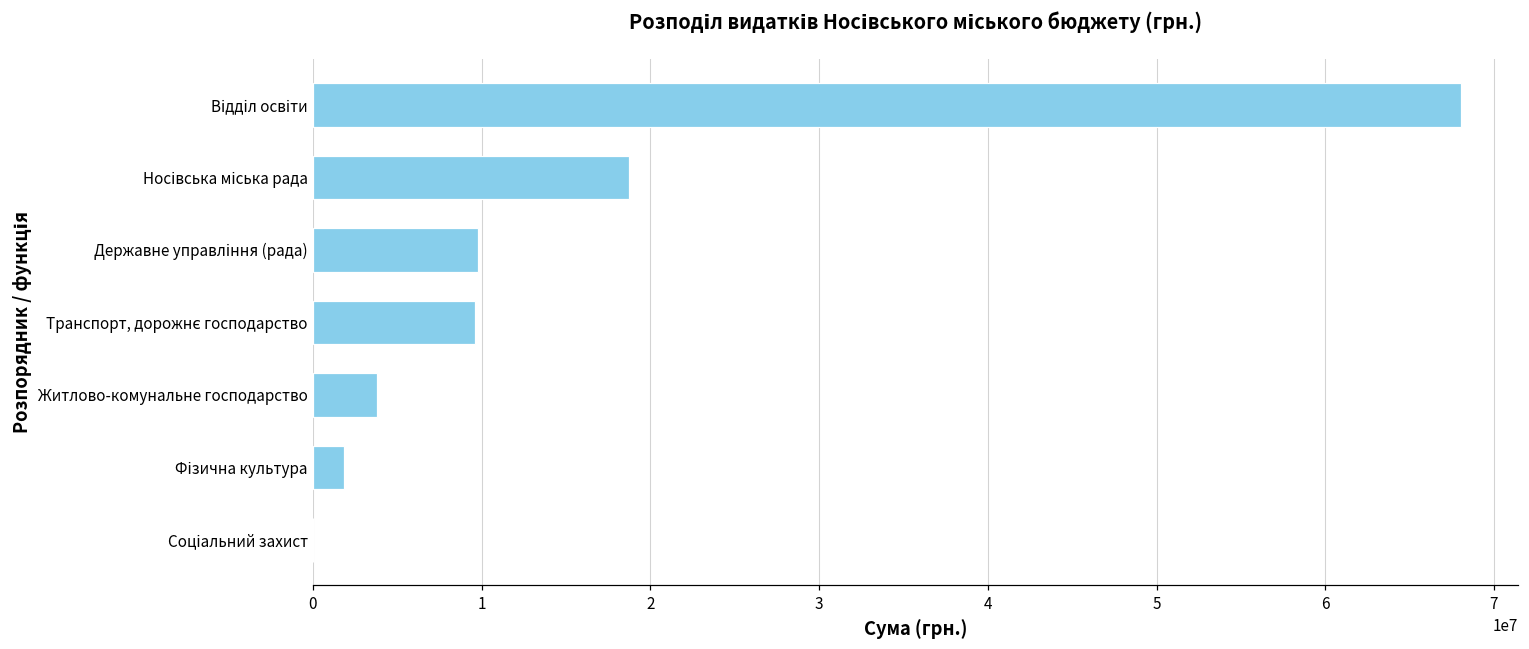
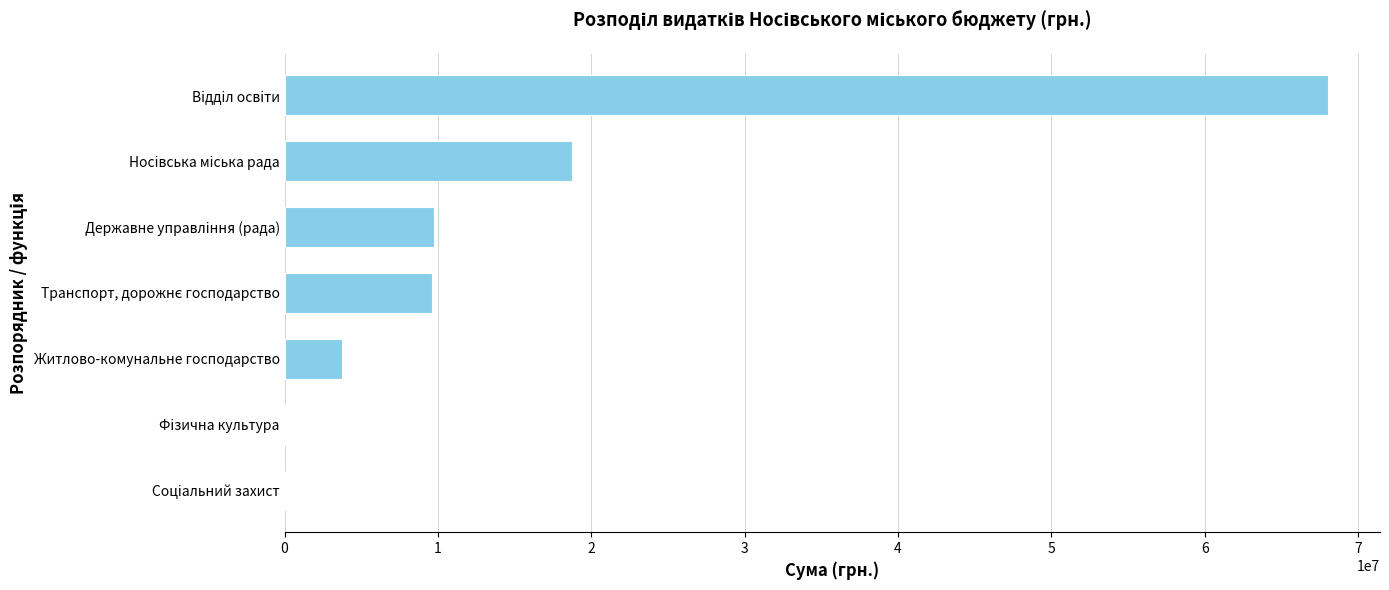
  {
    "Відділ освіти": 68000000,
    "Носівська міська рада": 18700000,
    "Державне управління (рада)": 9800000,
    "Транспорт, дорожнє господарство": 9600000,
    "Житлово-комунальне господарство": 3800000,
-   "Фізична культура": 1900000
+   "Фізична культура": 100000
  }
